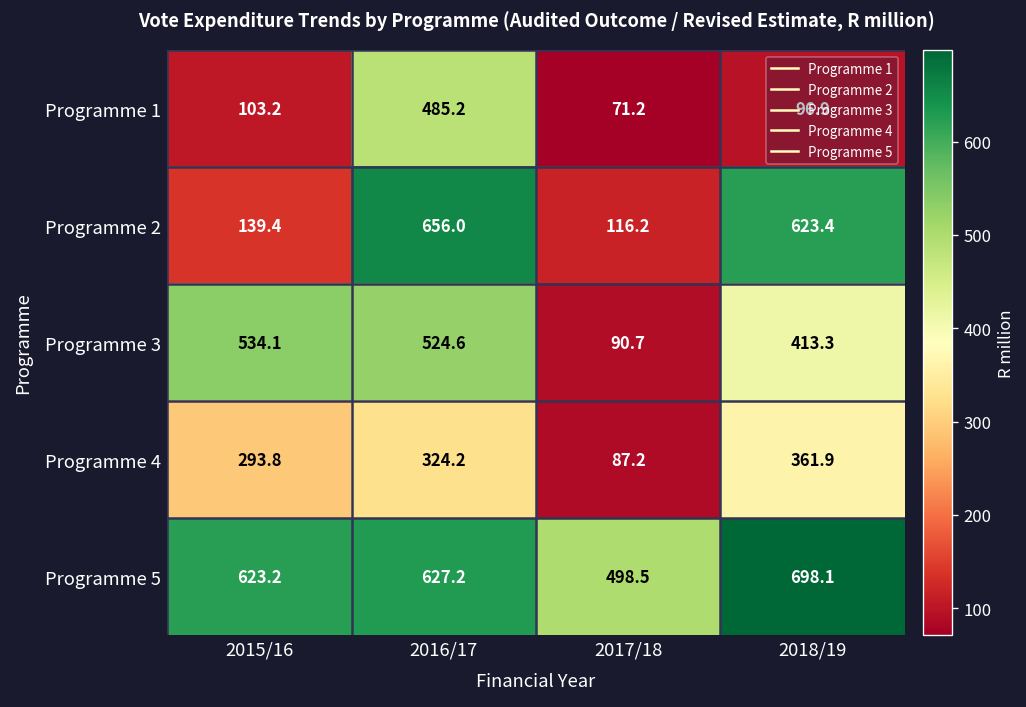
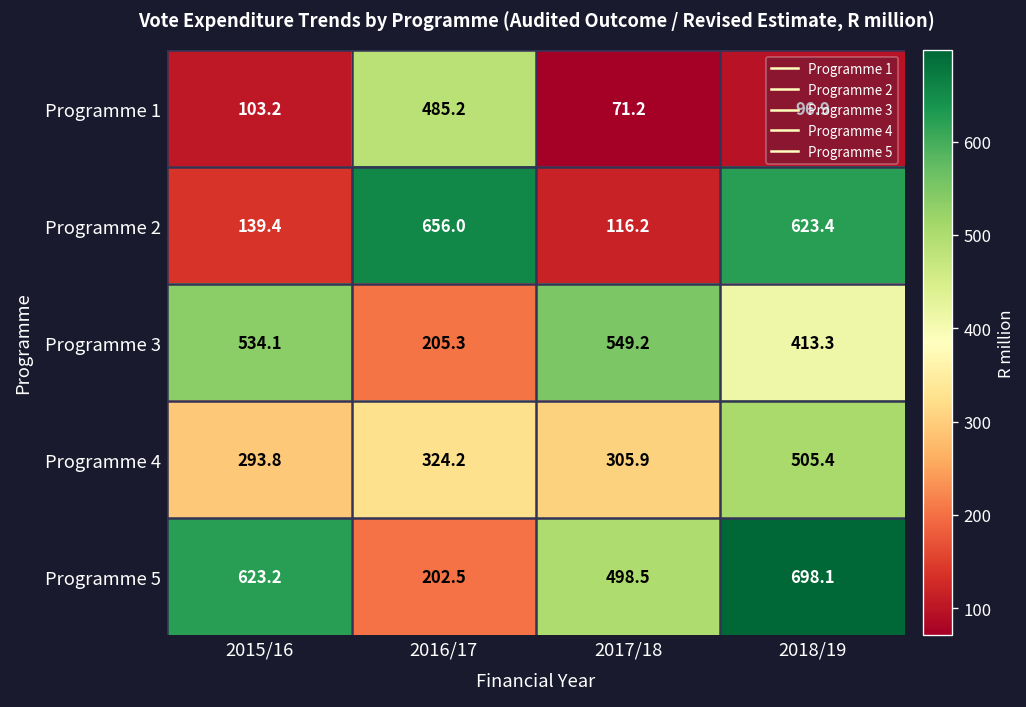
  {
    "Programme 1": {
      "2015/16": 103.2,
      "2016/17": 485.2,
      "2017/18": 71.2
    },
    "Programme 2": {
      "2015/16": 139.4,
      "2016/17": 656.0,
      "2017/18": 116.2,
      "2018/19": 623.4
    },
    "Programme 3": {
      "2015/16": 534.1,
-     "2016/17": 524.6,
-     "2017/18": 90.7,
+     "2016/17": 205.3,
+     "2017/18": 549.2,
      "2018/19": 413.3
    },
    "Programme 4": {
      "2015/16": 293.8,
      "2016/17": 324.2,
-     "2017/18": 87.2,
-     "2018/19": 361.9
+     "2017/18": 305.9,
+     "2018/19": 505.4
    },
    "Programme 5": {
      "2015/16": 623.2,
-     "2016/17": 627.2,
+     "2016/17": 202.5,
      "2017/18": 498.5,
      "2018/19": 698.1
    }
  }
